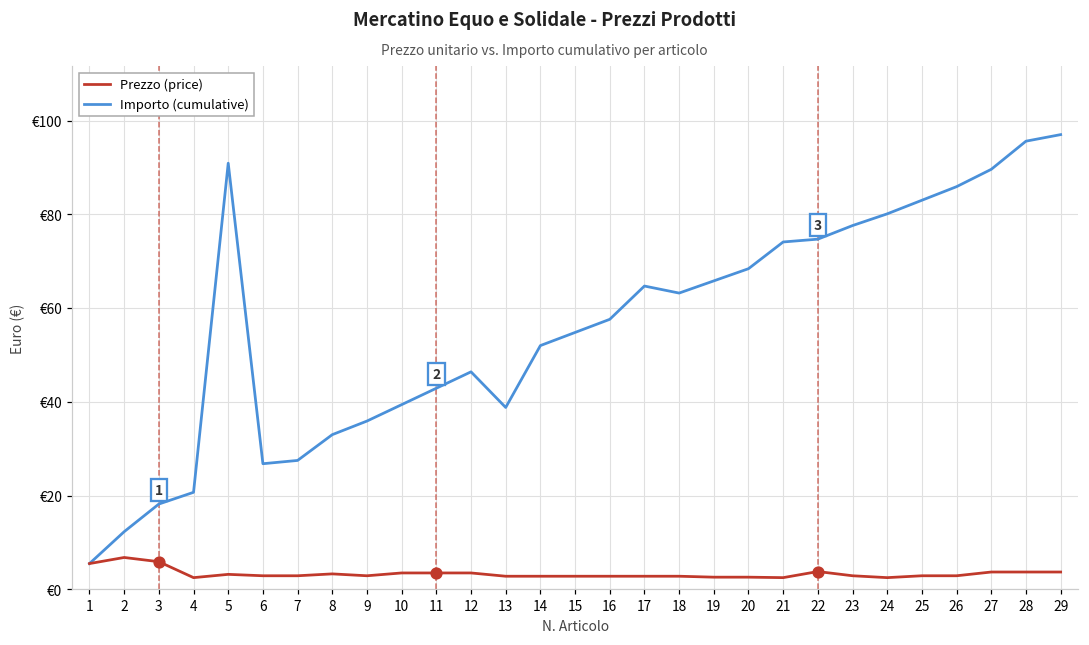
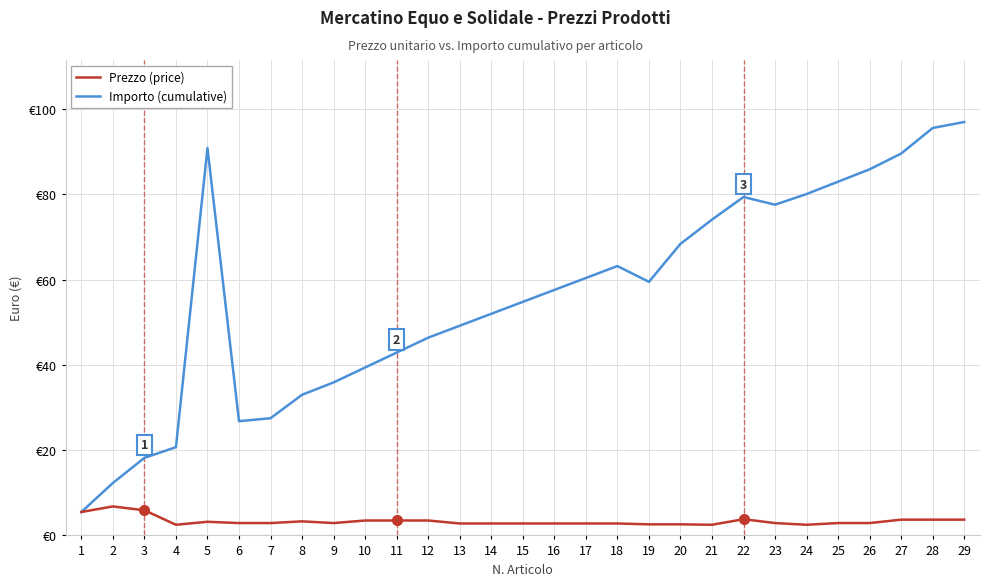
  {
    "Importo (cumulative)": {
      "2": "€12",
      "4": "€21",
      "5": "€91",
      "6": "€27",
      "7": "€28",
      "8": "€33",
      "9": "€36",
      "10": "€39",
      "12": "€46",
-     "13": "€39",
+     "13": "€49",
      "14": "€52",
      "15": "€55",
      "16": "€58",
-     "17": "€65",
+     "17": "€60",
      "18": "€63",
-     "19": "€66",
+     "19": "€60",
      "20": "€68",
      "21": "€74",
-     "22": "€75",
+     "22": "€79",
      "23": "€78",
      "24": "€80",
      "25": "€83",
      "26": "€86",
      "27": "€90",
      "28": "€96",
      "29": "€97"
    }
  }
